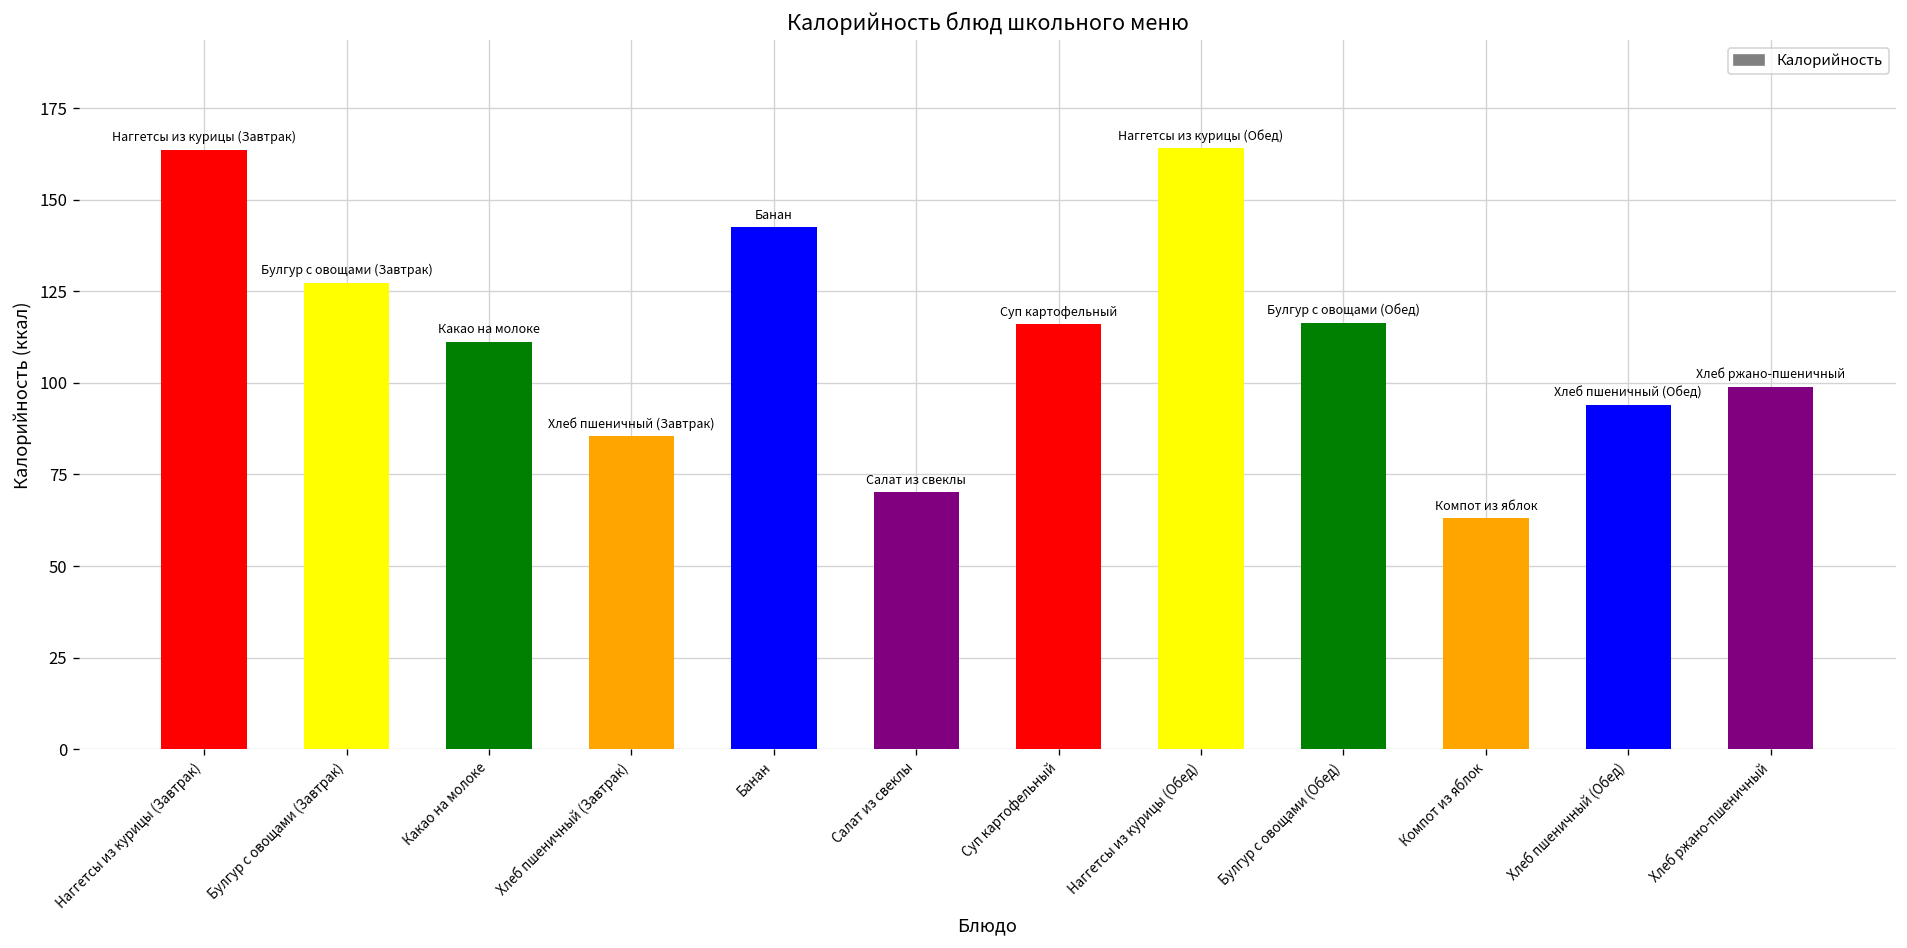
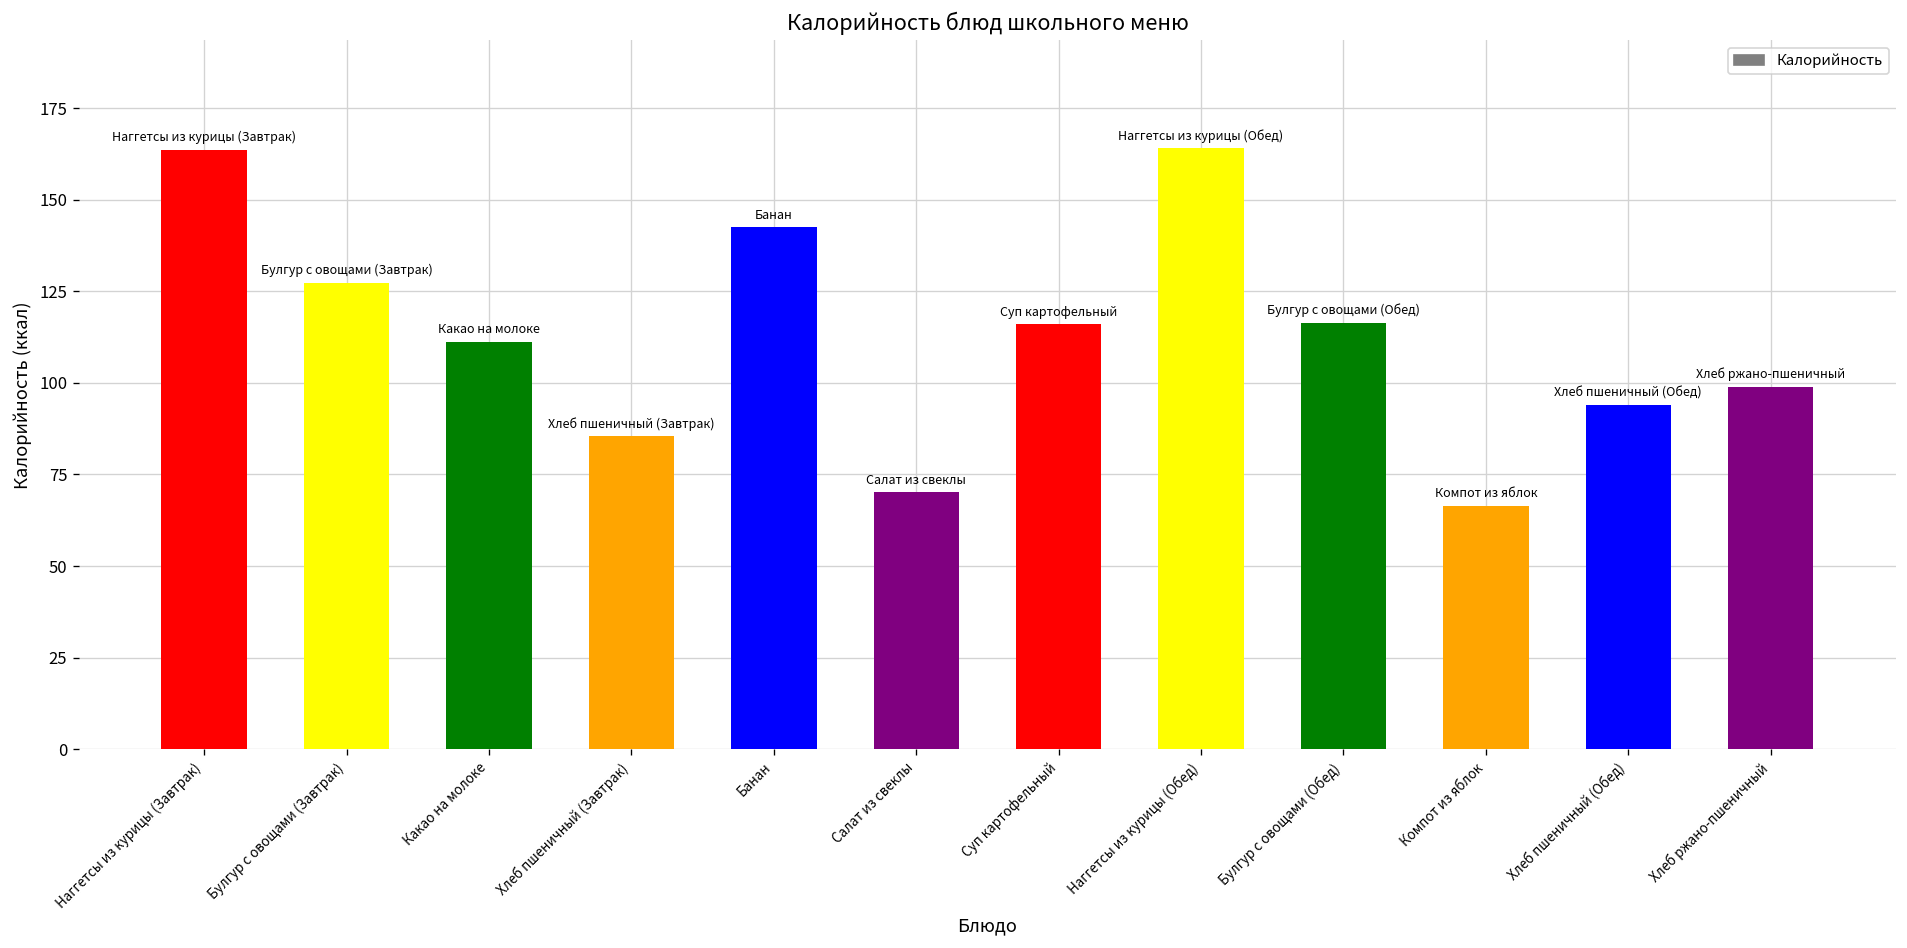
  {
    "Наггетсы из курицы (Завтрак)": 164,
    "Булгур с овощами (Завтрак)": 127,
    "Какао на молоке": 111,
    "Хлеб пшеничный (Завтрак)": 85,
    "Банан": 143,
    "Салат из свеклы": 70,
    "Суп картофельный": 116,
    "Наггетсы из курицы (Обед)": 164,
    "Булгур с овощами (Обед)": 116,
-   "Компот из яблок": 63,
+   "Компот из яблок": 66,
    "Хлеб пшеничный (Обед)": 94,
    "Хлеб ржано-пшеничный": 99
  }
